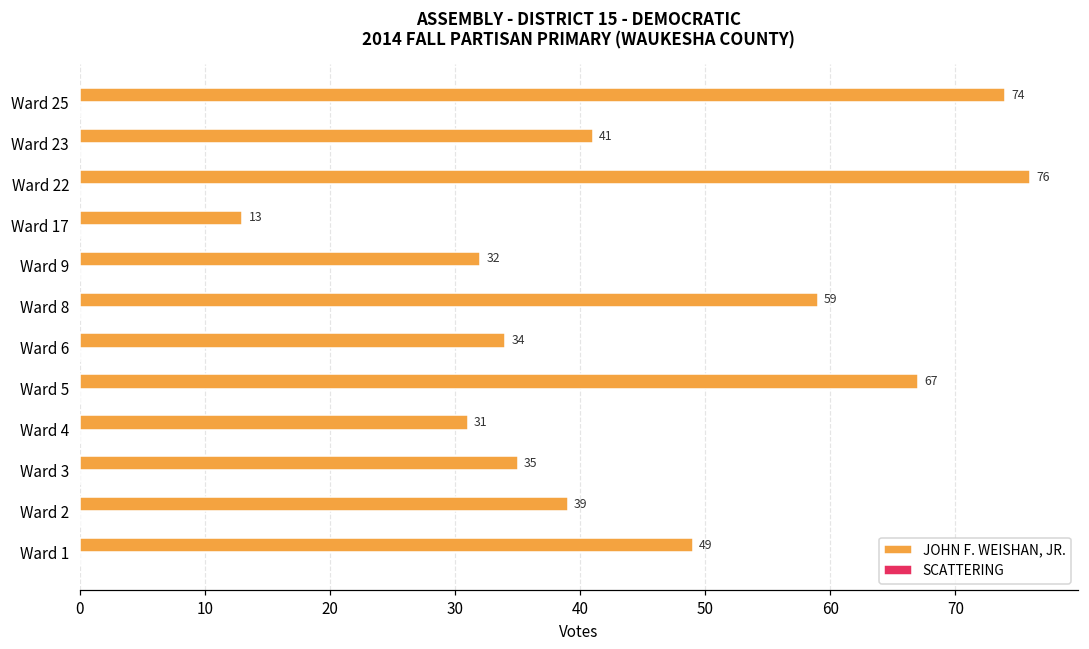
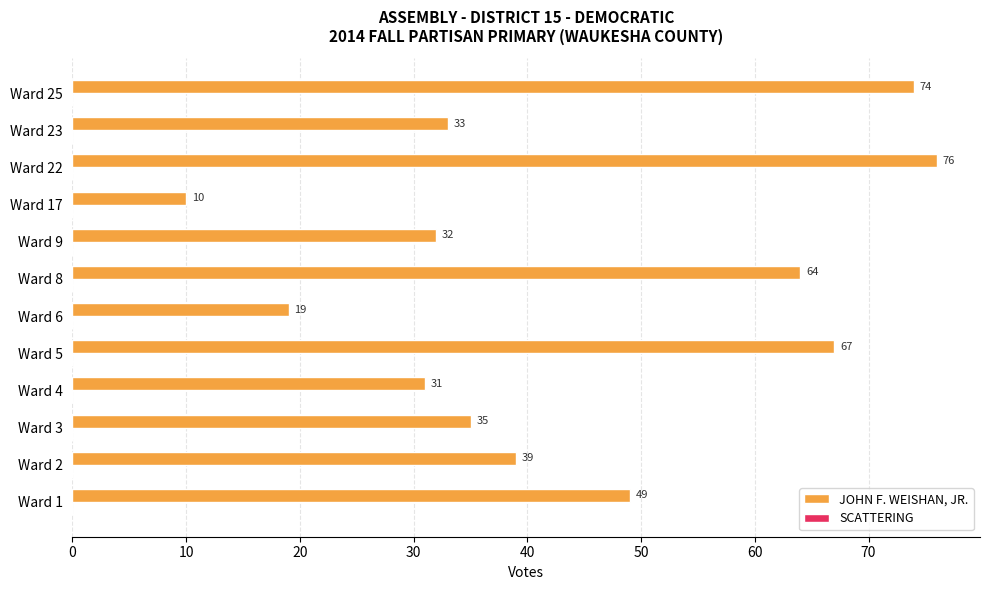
  {
    "JOHN F. WEISHAN, JR.": {
      "Ward 25": 74,
-     "Ward 23": 41,
+     "Ward 23": 33,
      "Ward 22": 76,
-     "Ward 17": 13,
+     "Ward 17": 10,
      "Ward 9": 32,
-     "Ward 8": 59,
-     "Ward 6": 34,
+     "Ward 8": 64,
+     "Ward 6": 19,
      "Ward 5": 67,
      "Ward 4": 31,
      "Ward 3": 35,
      "Ward 2": 39,
      "Ward 1": 49
    },
    "SCATTERING": {
      "Ward 25": 0.0,
      "Ward 23": 0.0,
      "Ward 22": 0.0,
      "Ward 17": 0.0,
      "Ward 9": 0.0,
      "Ward 8": 0.0,
      "Ward 6": 0.0,
      "Ward 5": 0.0,
      "Ward 4": 0.0,
      "Ward 3": 0.0,
      "Ward 2": 0.0,
      "Ward 1": 0.0
    }
  }
